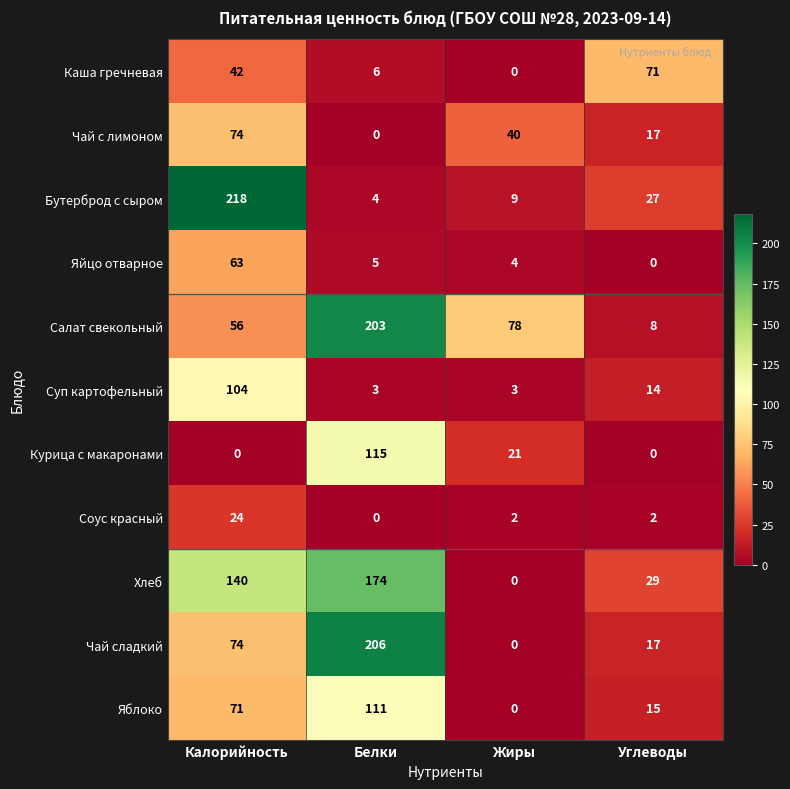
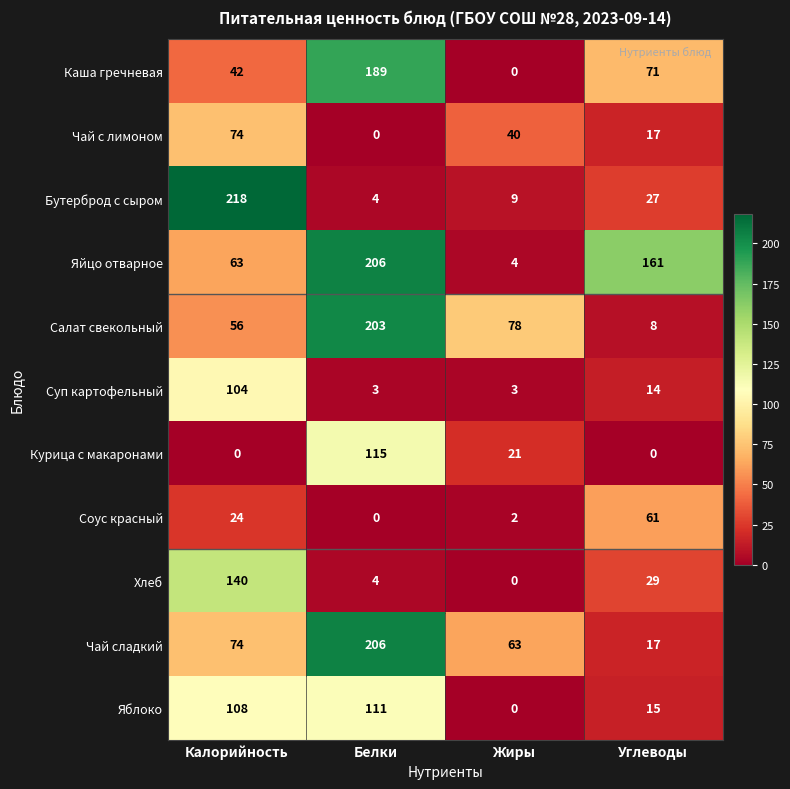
  {
    "Каша гречневая": {
      "Калорийность": 42,
-     "Белки": 6,
+     "Белки": 189,
      "Жиры": 0
    },
    "Чай с лимоном": {
      "Калорийность": 74,
      "Белки": 0,
      "Жиры": 40,
      "Углеводы": 17
    },
    "Бутерброд с сыром": {
      "Калорийность": 218,
      "Белки": 4,
      "Жиры": 9,
      "Углеводы": 27
    },
    "Яйцо отварное": {
      "Калорийность": 63,
-     "Белки": 5,
+     "Белки": 206,
      "Жиры": 4,
-     "Углеводы": 0
+     "Углеводы": 161
    },
    "Салат свекольный": {
      "Калорийность": 56,
      "Белки": 203,
      "Жиры": 78,
      "Углеводы": 8
    },
    "Суп картофельный": {
      "Калорийность": 104,
      "Белки": 3,
      "Жиры": 3,
      "Углеводы": 14
    },
    "Курица с макаронами": {
      "Калорийность": 0,
      "Белки": 115,
      "Жиры": 21,
      "Углеводы": 0
    },
    "Соус красный": {
      "Калорийность": 24,
      "Белки": 0,
      "Жиры": 2,
-     "Углеводы": 2
+     "Углеводы": 61
    },
    "Хлеб": {
      "Калорийность": 140,
-     "Белки": 174,
+     "Белки": 4,
      "Жиры": 0,
      "Углеводы": 29
    },
    "Чай сладкий": {
      "Калорийность": 74,
      "Белки": 206,
-     "Жиры": 0,
+     "Жиры": 63,
      "Углеводы": 17
    },
    "Яблоко": {
-     "Калорийность": 71,
+     "Калорийность": 108,
      "Белки": 111,
      "Жиры": 0,
      "Углеводы": 15
    }
  }
